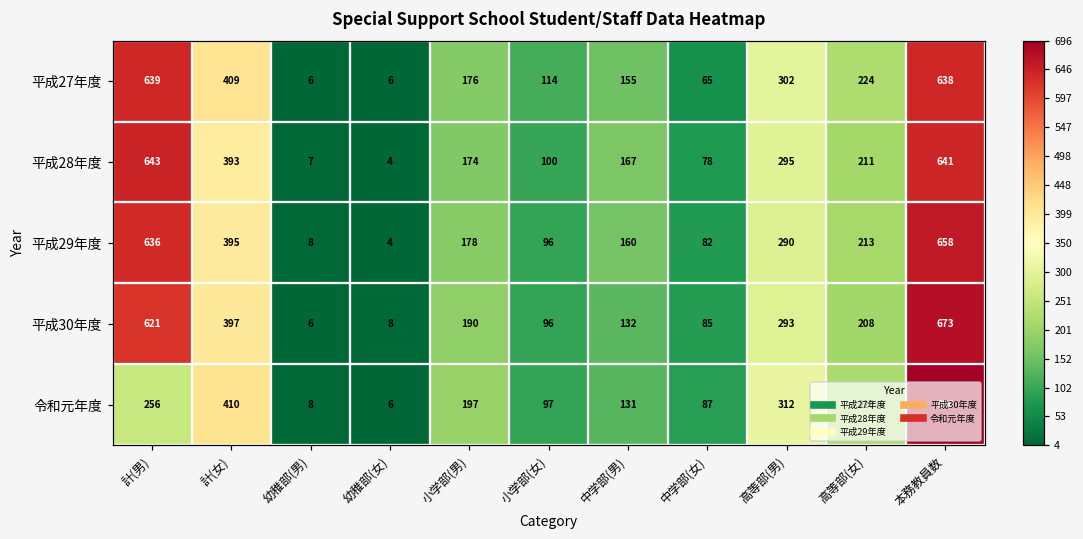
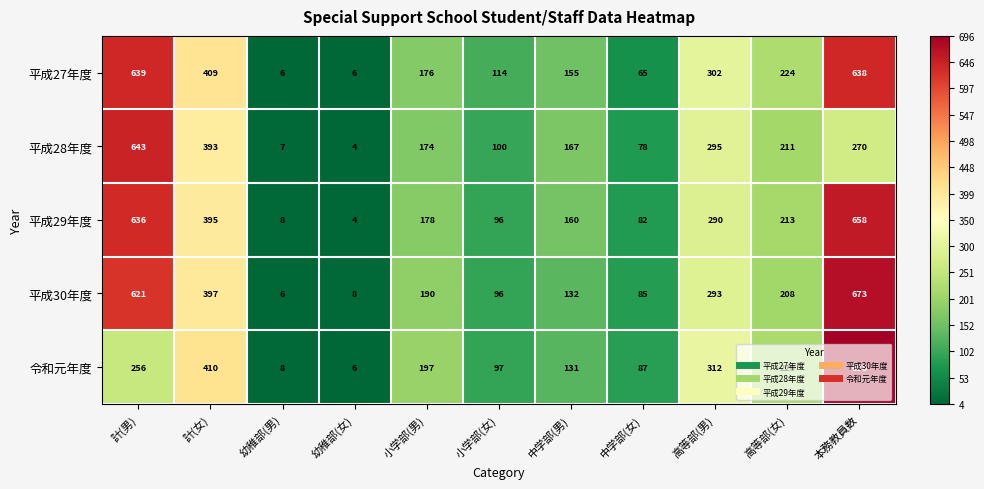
  {
    "平成27年度": {
      "計(男)": 639,
      "計(女)": 409,
      "幼稚部(男)": 6,
      "幼稚部(女)": 6,
      "小学部(男)": 176,
      "小学部(女)": 114,
      "中学部(男)": 155,
      "中学部(女)": 65,
      "高等部(男)": 302,
      "高等部(女)": 224,
      "本務教員数": 638
    },
    "平成28年度": {
      "計(男)": 643,
      "計(女)": 393,
      "幼稚部(男)": 7,
      "幼稚部(女)": 4,
      "小学部(男)": 174,
      "小学部(女)": 100,
      "中学部(男)": 167,
      "中学部(女)": 78,
      "高等部(男)": 295,
      "高等部(女)": 211,
-     "本務教員数": 641
+     "本務教員数": 270
    },
    "平成29年度": {
      "計(男)": 636,
      "計(女)": 395,
      "幼稚部(男)": 8,
      "幼稚部(女)": 4,
      "小学部(男)": 178,
      "小学部(女)": 96,
      "中学部(男)": 160,
      "中学部(女)": 82,
      "高等部(男)": 290,
      "高等部(女)": 213,
      "本務教員数": 658
    },
    "平成30年度": {
      "計(男)": 621,
      "計(女)": 397,
      "幼稚部(男)": 6,
      "幼稚部(女)": 8,
      "小学部(男)": 190,
      "小学部(女)": 96,
      "中学部(男)": 132,
      "中学部(女)": 85,
      "高等部(男)": 293,
      "高等部(女)": 208,
      "本務教員数": 673
    },
    "令和元年度": {
      "計(男)": 256,
      "計(女)": 410,
      "幼稚部(男)": 8,
      "幼稚部(女)": 6,
      "小学部(男)": 197,
      "小学部(女)": 97,
      "中学部(男)": 131,
      "中学部(女)": 87,
      "高等部(男)": 312
    }
  }
